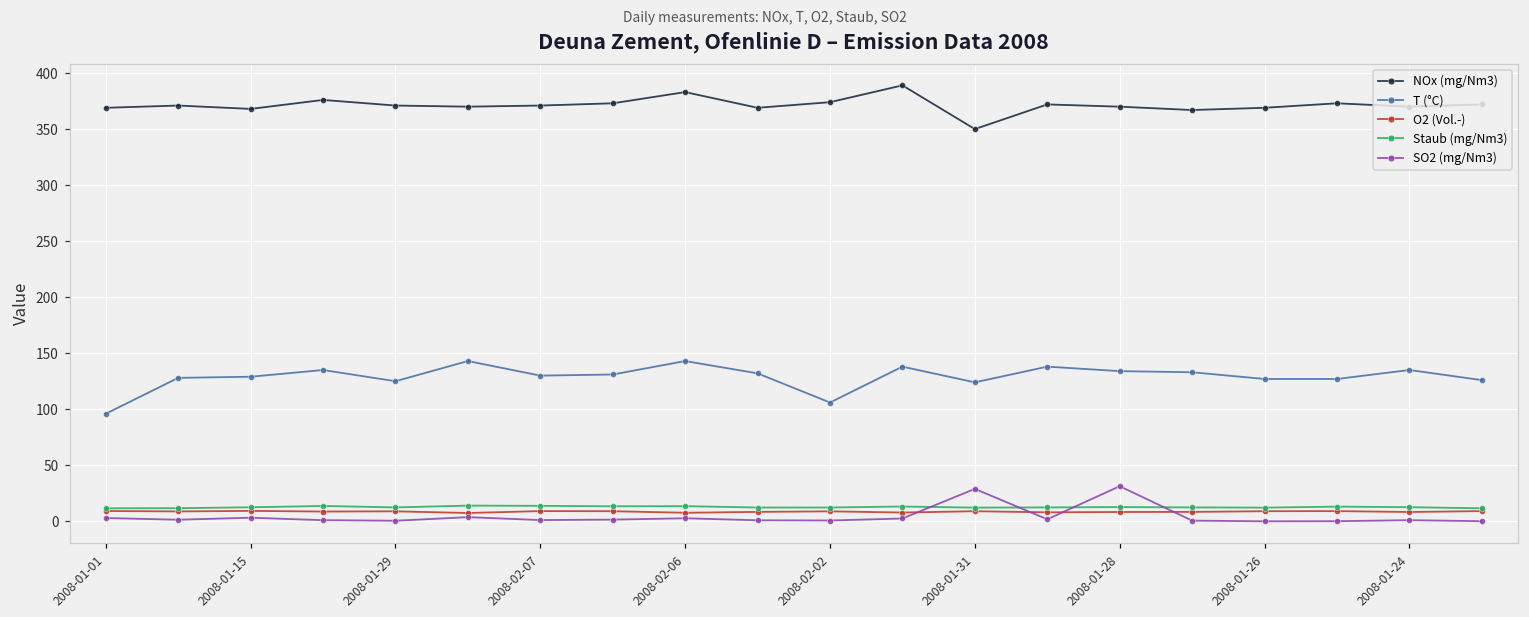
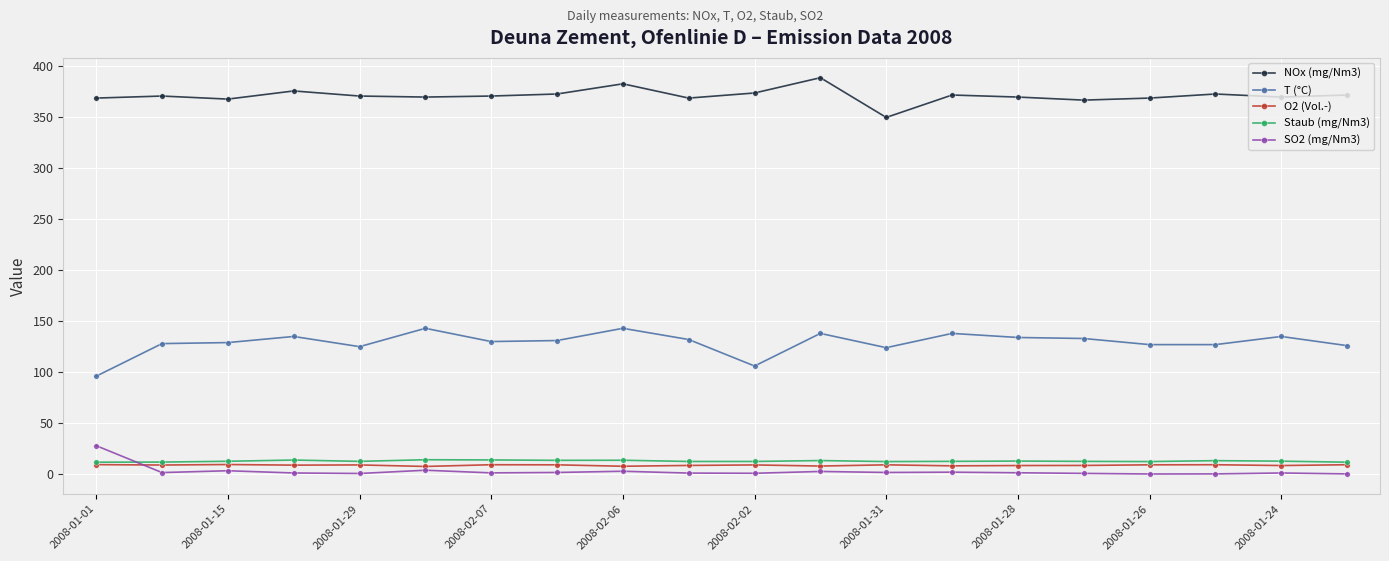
  {
    "NOx (mg/Nm3)": {
      "2008-01-01": 369,
      "2008-01-15": 368,
      "2008-01-29": 371,
      "2008-02-07": 371,
      "2008-02-06": 383,
      "2008-02-02": 374,
      "2008-01-31": 350,
      "2008-01-28": 370,
      "2008-01-26": 369
    },
    "T (°C)": {
      "2008-01-01": 96,
      "2008-01-15": 129,
      "2008-01-29": 125,
      "2008-02-07": 130,
      "2008-02-06": 143,
      "2008-02-02": 106,
      "2008-01-31": 124,
      "2008-01-28": 134,
      "2008-01-26": 127,
      "2008-01-24": 135
    },
    "O2 (Vol.-)": {
      "2008-01-15": 9,
      "2008-01-29": 9,
      "2008-02-07": 9,
      "2008-02-06": 8,
      "2008-02-02": 9,
      "2008-01-31": 9,
      "2008-01-28": 8,
      "2008-01-26": 9,
      "2008-01-24": 8
    },
    "Staub (mg/Nm3)": {
      "2008-01-15": 13,
      "2008-01-29": 12,
      "2008-02-07": 14,
      "2008-02-06": 14,
      "2008-02-02": 12,
      "2008-01-31": 12,
      "2008-01-28": 13,
      "2008-01-26": 12,
      "2008-01-24": 13
    },
    "SO2 (mg/Nm3)": {
-     "2008-01-01": 3,
+     "2008-01-01": 28,
      "2008-01-15": 3,
      "2008-01-29": 1,
      "2008-02-07": 1,
      "2008-02-06": 3,
      "2008-02-02": 1,
-     "2008-01-31": 29,
-     "2008-01-28": 31,
+     "2008-01-31": 2,
+     "2008-01-28": 1,
      "2008-01-26": 0,
      "2008-01-24": 1
    }
  }
